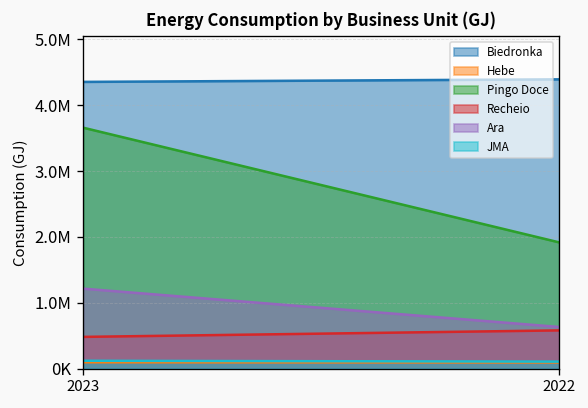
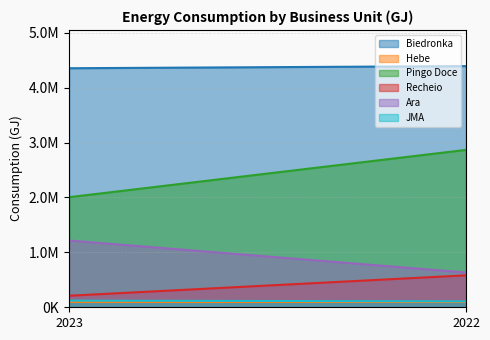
  {
    "Pingo Doce": {
-     "2023": 3700000,
-     "2022": 1900000
+     "2023": 2000000,
+     "2022": 2900000
    },
    "Recheio": {
-     "2023": 500000,
+     "2023": 200000,
      "2022": 600000
    },
    "Ara": {
      "2023": 1200000,
      "2022": 600000
    }
  }
